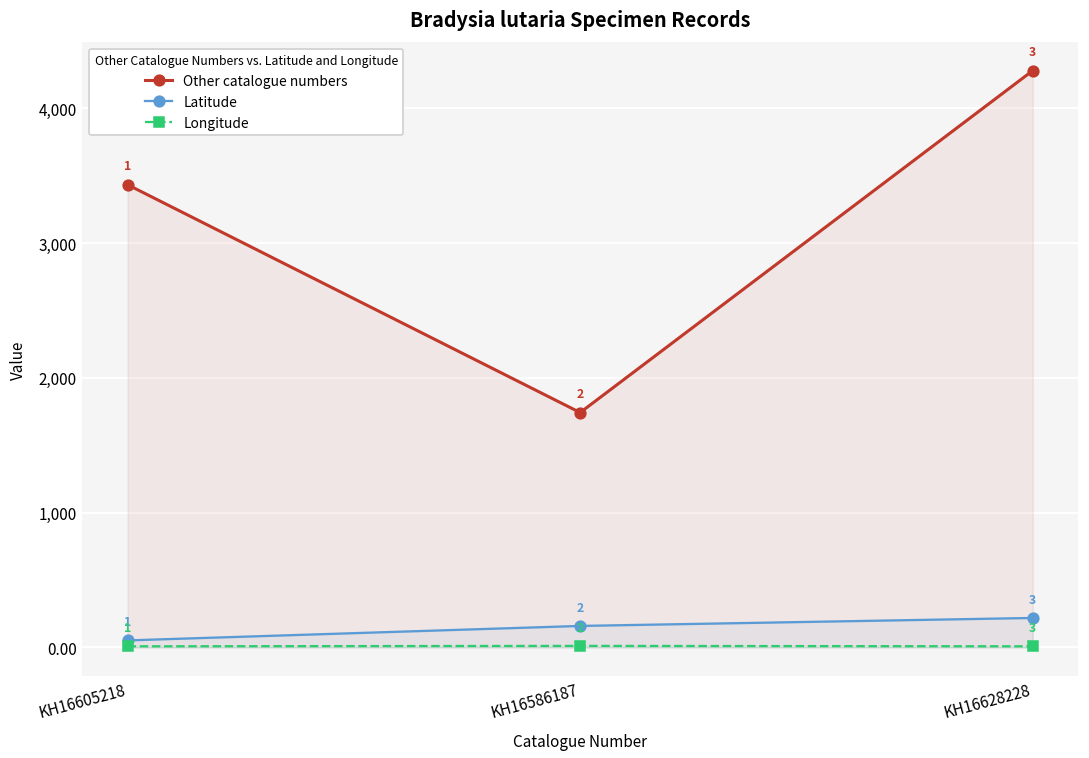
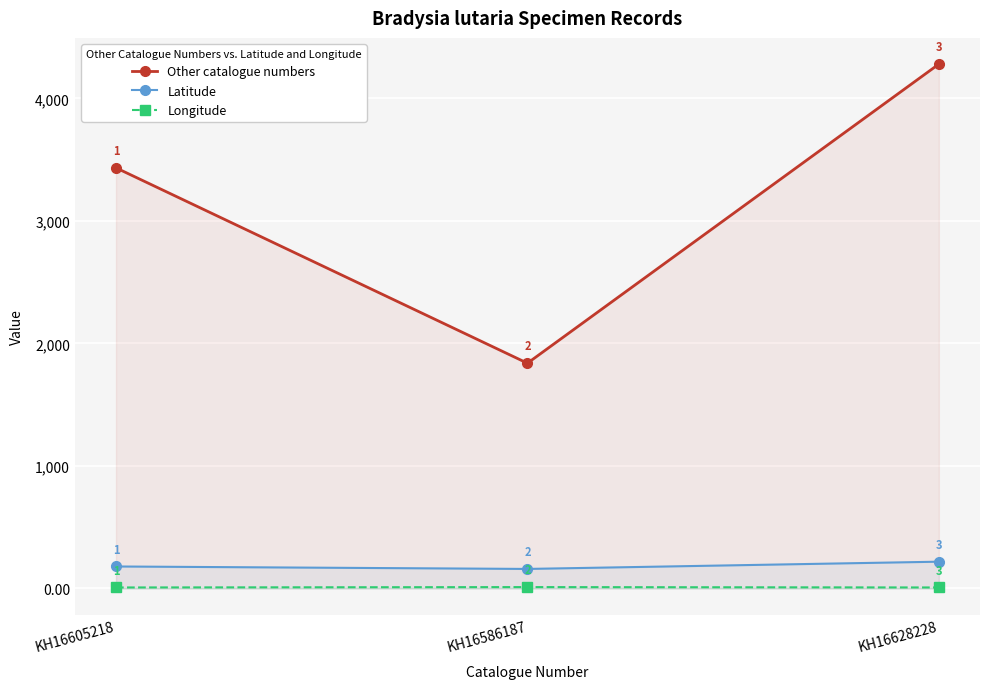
  {
    "Other catalogue numbers": {
-     "KH16586187": "1,740"
+     "KH16586187": "1,840"
    },
    "Latitude": {
-     "KH16605218": "50"
+     "KH16605218": "180"
    },
    "Longitude": {
      "KH16605218": "10",
      "KH16586187": "10",
      "KH16628228": "10"
    }
  }
